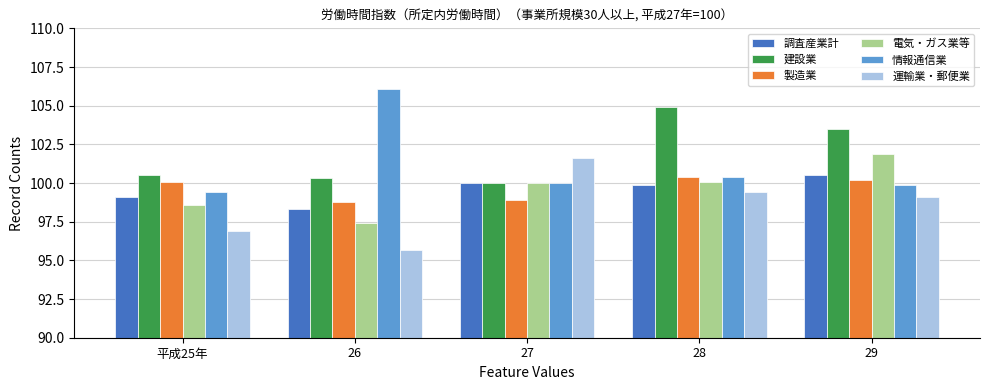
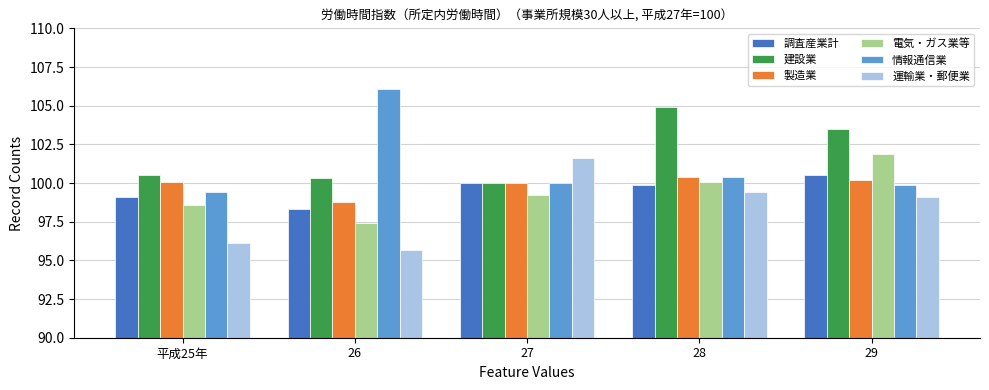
  {
    "建設業": {
      "平成25年": 100.5,
      "26": 100.3,
      "27": 100.0,
      "28": 104.9,
      "29": 103.5
    },
    "製造業": {
      "平成25年": 100.1,
      "26": 98.8,
-     "27": 98.9,
+     "27": 100.0,
      "28": 100.4,
      "29": 100.2
    },
    "電気・ガス業等": {
      "平成25年": 98.6,
      "26": 97.4,
-     "27": 100.0,
+     "27": 99.2,
      "28": 100.1,
      "29": 101.9
    },
    "運輸業・郵便業": {
-     "平成25年": 96.9,
+     "平成25年": 96.1,
      "26": 95.7,
      "27": 101.6,
      "28": 99.4,
      "29": 99.1
    }
  }
